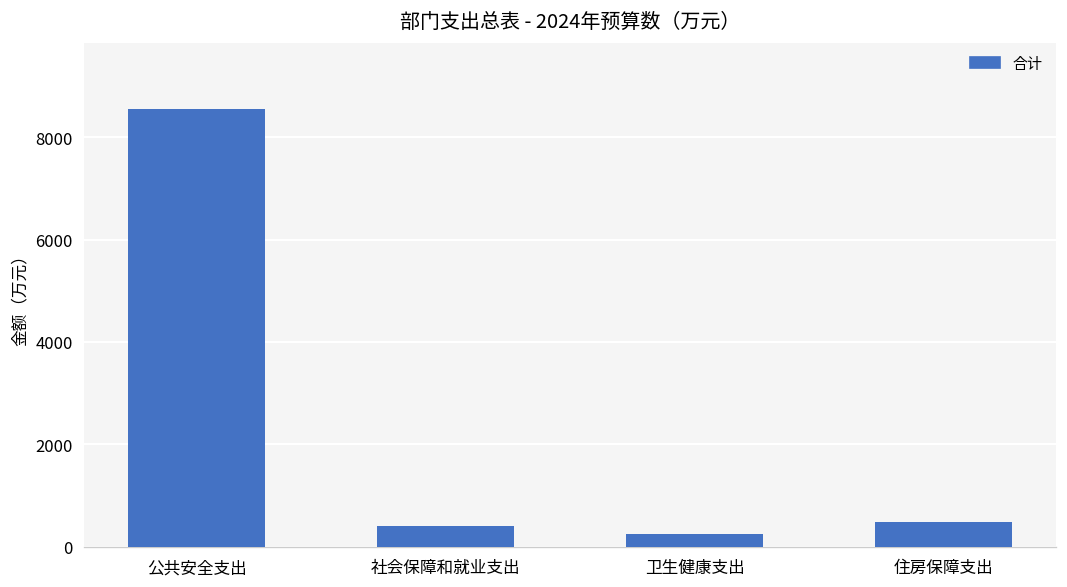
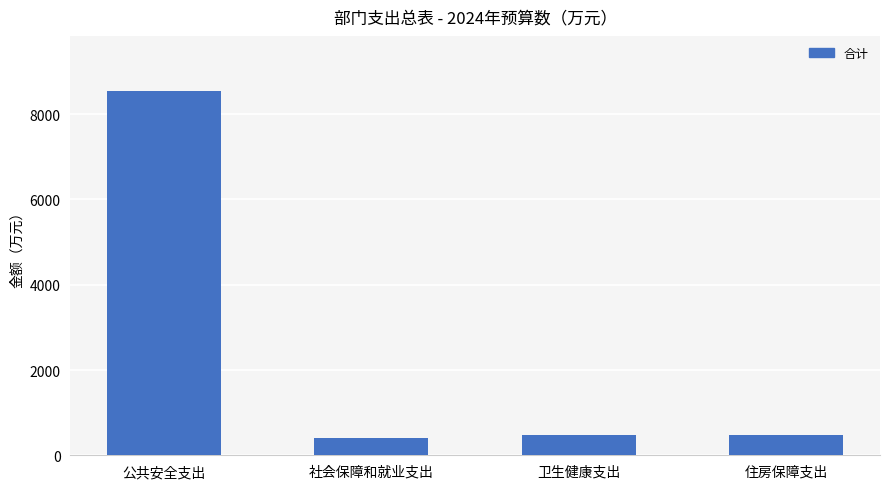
  {
    "公共安全支出": 8600,
    "社会保障和就业支出": 400,
-   "卫生健康支出": 200,
+   "卫生健康支出": 500,
    "住房保障支出": 500
  }
